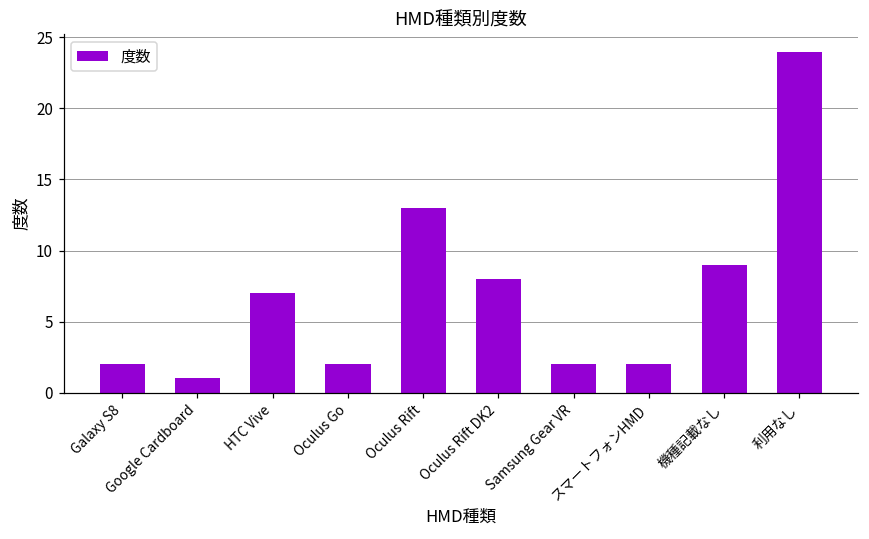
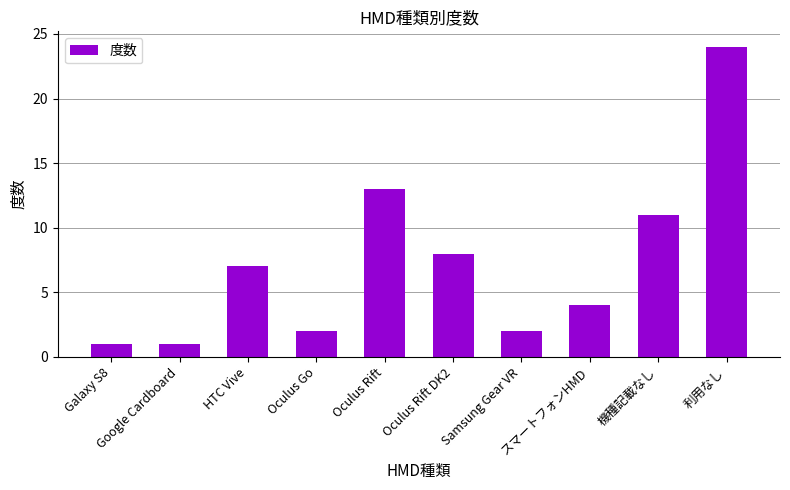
  {
-   "Galaxy S8": 2,
+   "Galaxy S8": 1,
    "Google Cardboard": 1,
    "HTC Vive": 7,
    "Oculus Go": 2,
    "Oculus Rift": 13,
    "Oculus Rift DK2": 8,
    "Samsung Gear VR": 2,
-   "スマートフォンHMD": 2,
-   "機種記載なし": 9,
+   "スマートフォンHMD": 4,
+   "機種記載なし": 11,
    "利用なし": 24
  }
